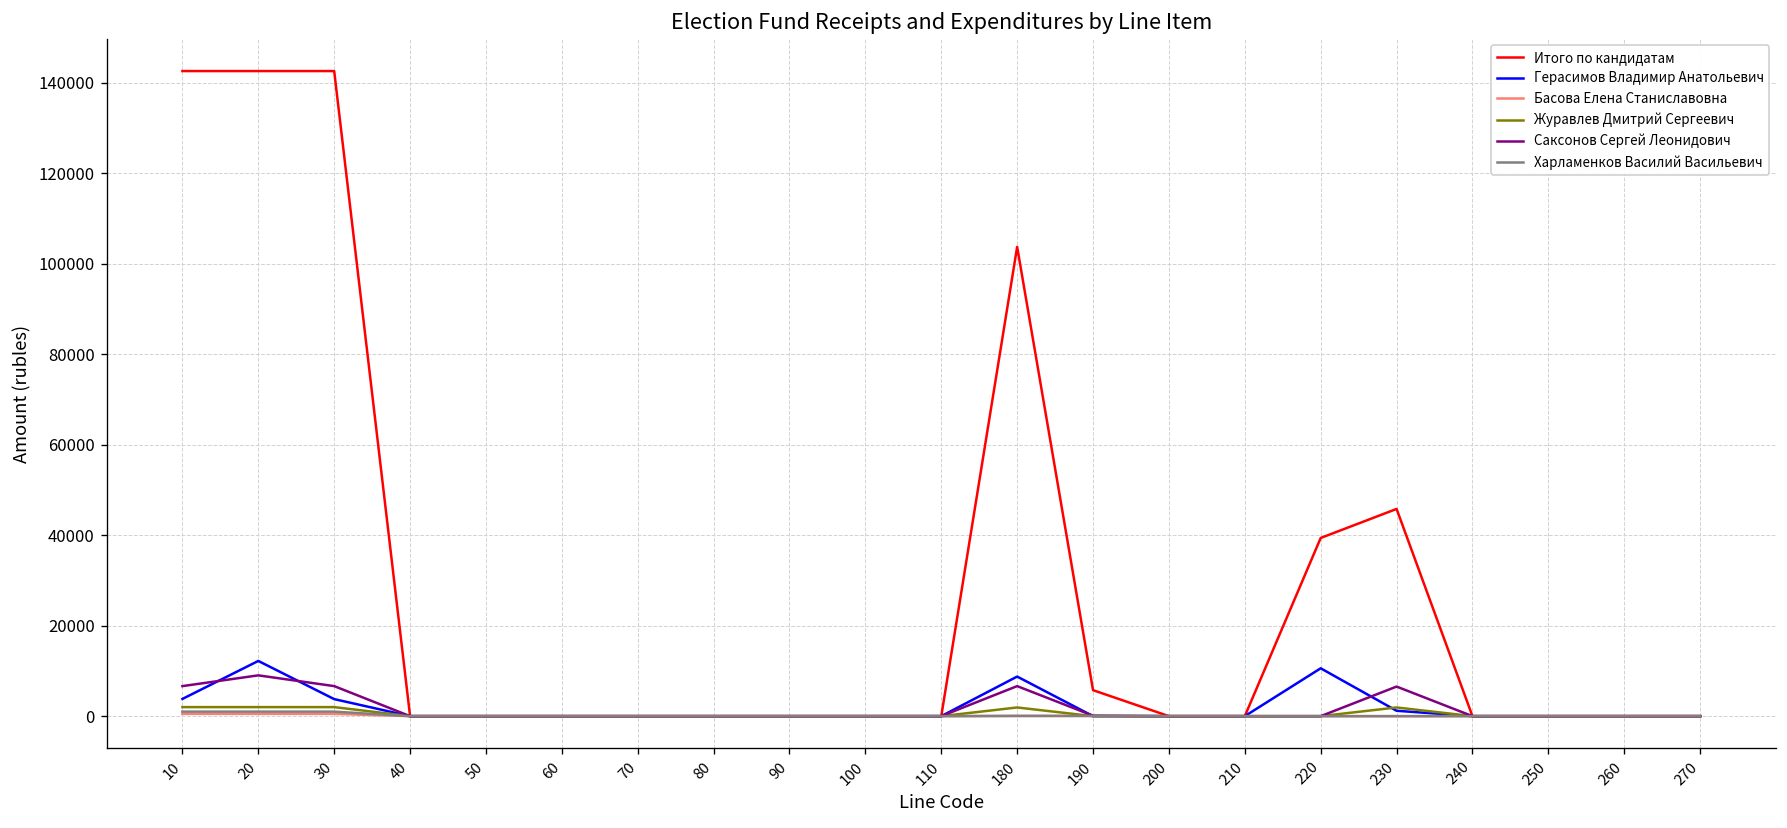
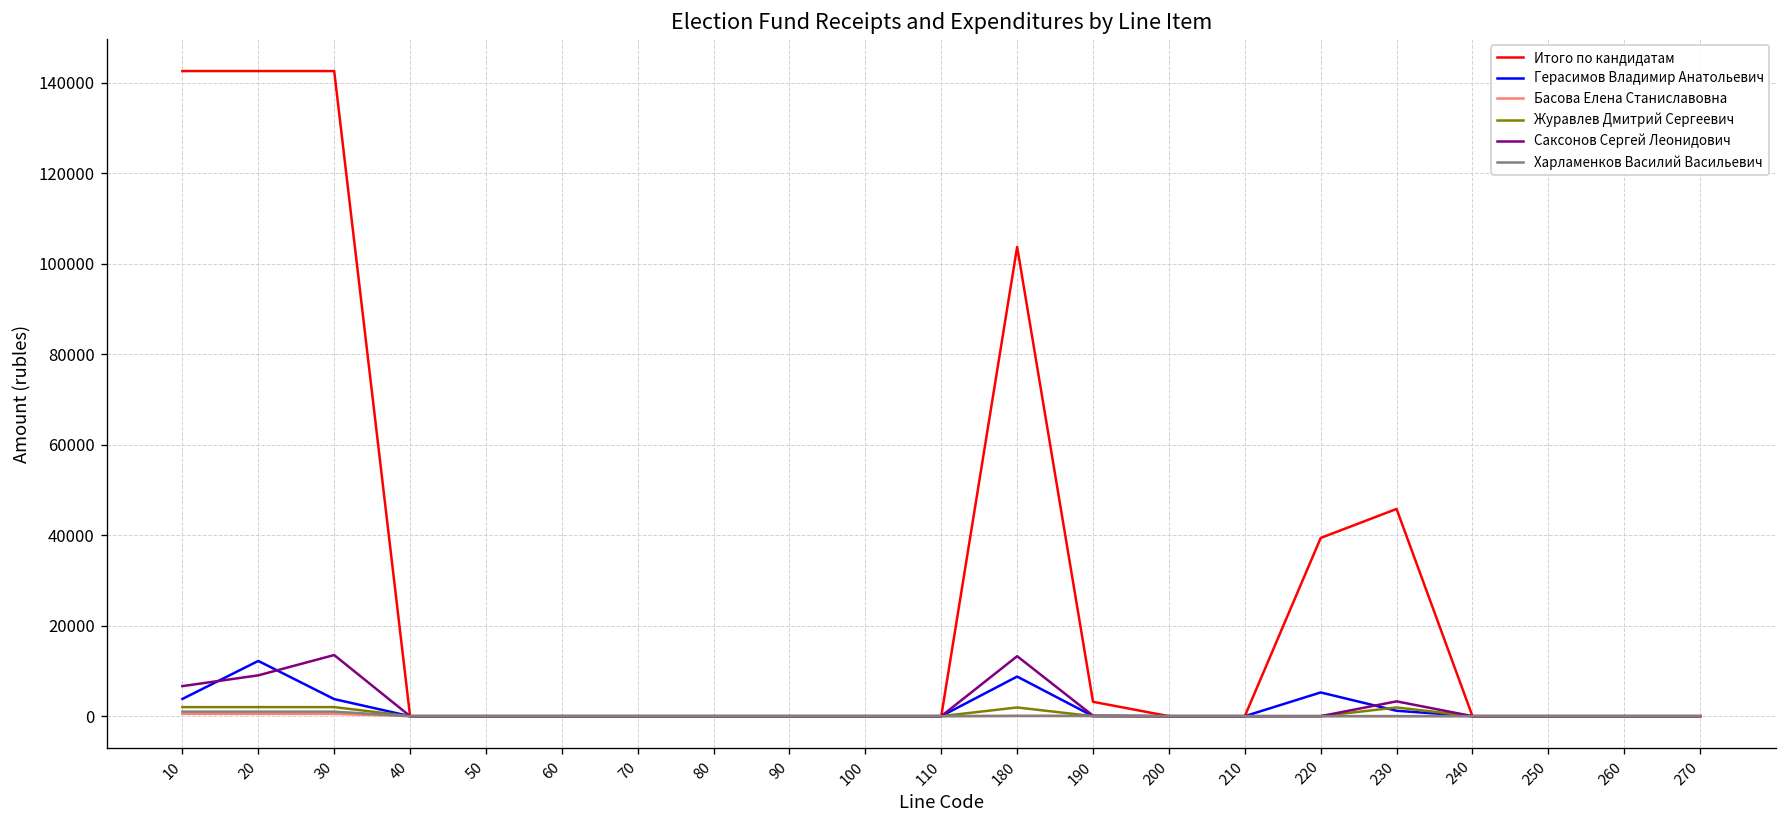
  {
    "Итого по кандидатам": {
      "10": 143000,
      "20": 143000,
      "30": 143000,
      "180": 104000,
-     "190": 6000,
+     "190": 3000,
      "220": 39000,
      "230": 46000
    },
    "Герасимов Владимир Анатольевич": {
      "10": 4000,
      "20": 12000,
      "30": 4000,
      "180": 9000,
-     "220": 11000,
+     "220": 5000,
      "230": 1000
    },
    "Журавлев Дмитрий Сергеевич": {
      "10": 2000,
      "20": 2000,
      "30": 2000,
      "180": 2000,
      "230": 2000
    },
    "Саксонов Сергей Леонидович": {
      "10": 7000,
      "20": 9000,
-     "30": 7000,
-     "180": 7000,
-     "230": 7000
+     "30": 14000,
+     "180": 13000,
+     "230": 3000
    }
  }
